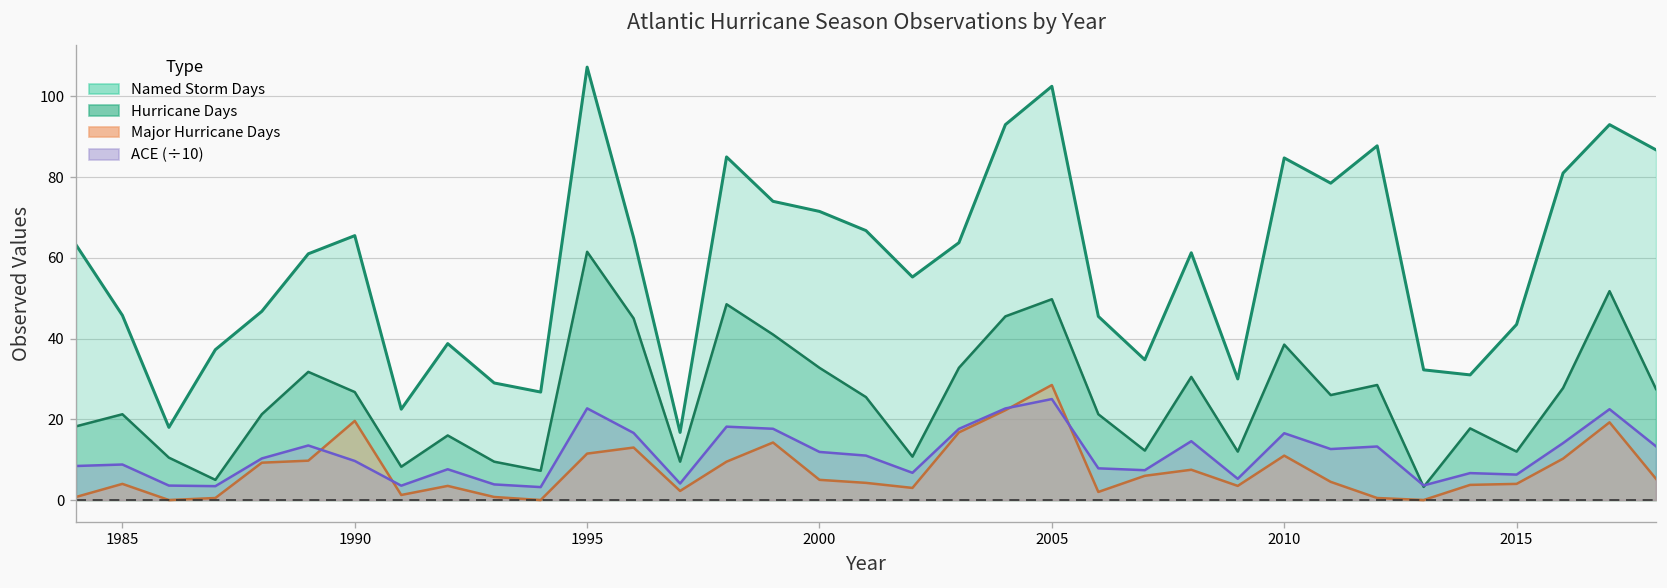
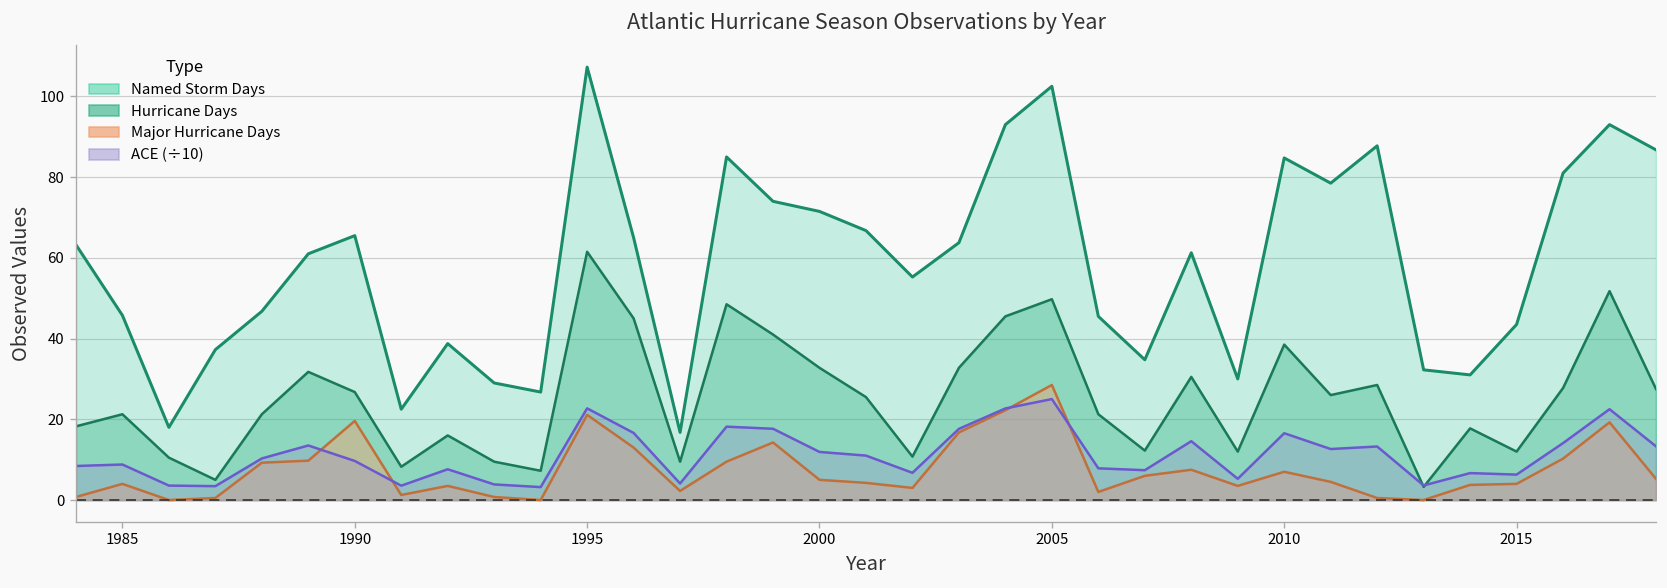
  {
    "Major Hurricane Days": {
      "1985": 4,
      "1990": 20,
-     "1995": 12,
+     "1995": 21,
      "2000": 5,
      "2005": 29,
-     "2010": 11,
+     "2010": 7,
      "2015": 4
    }
  }
